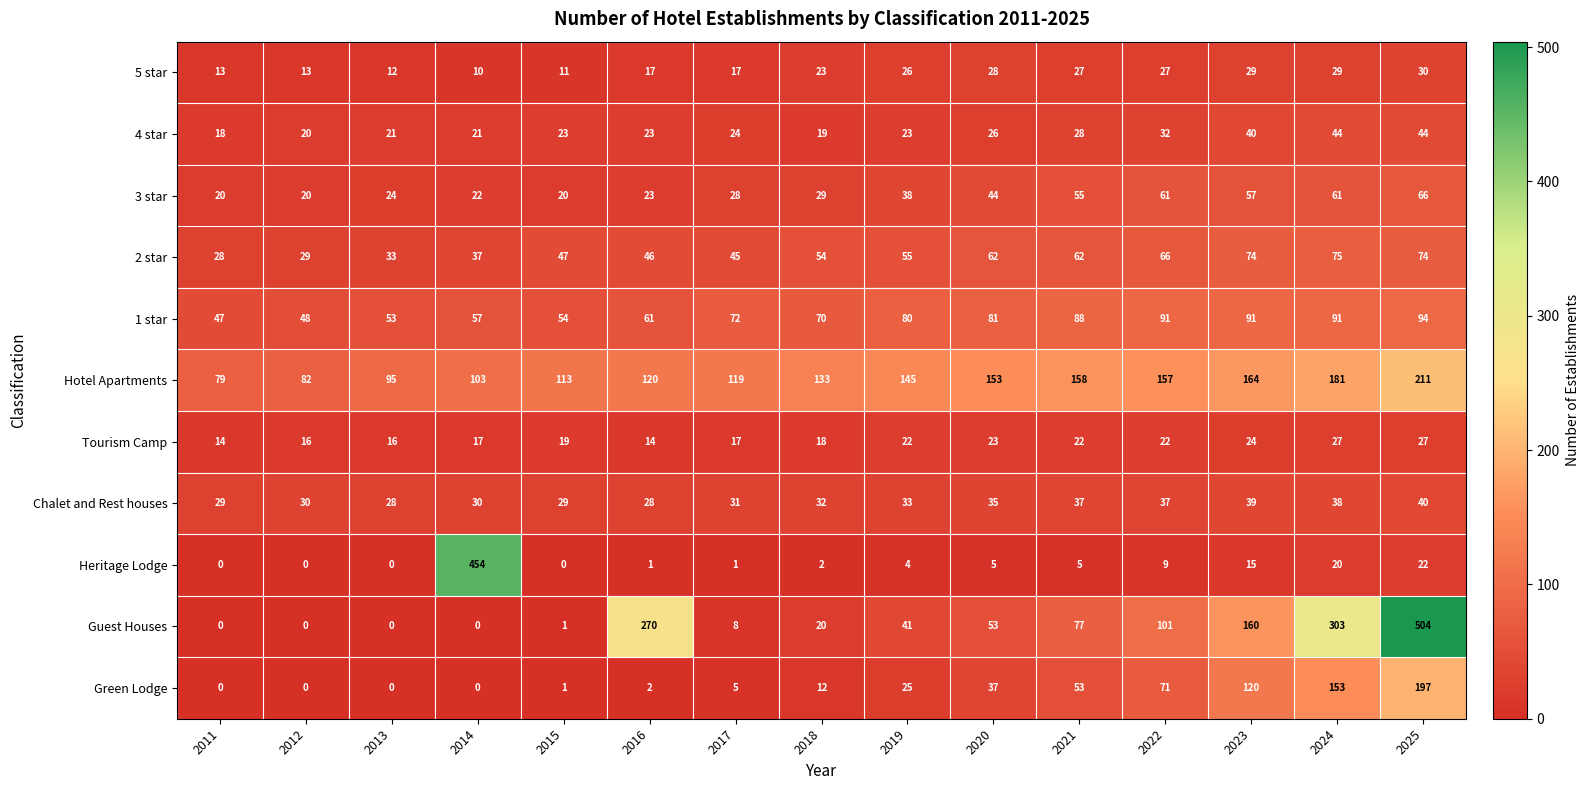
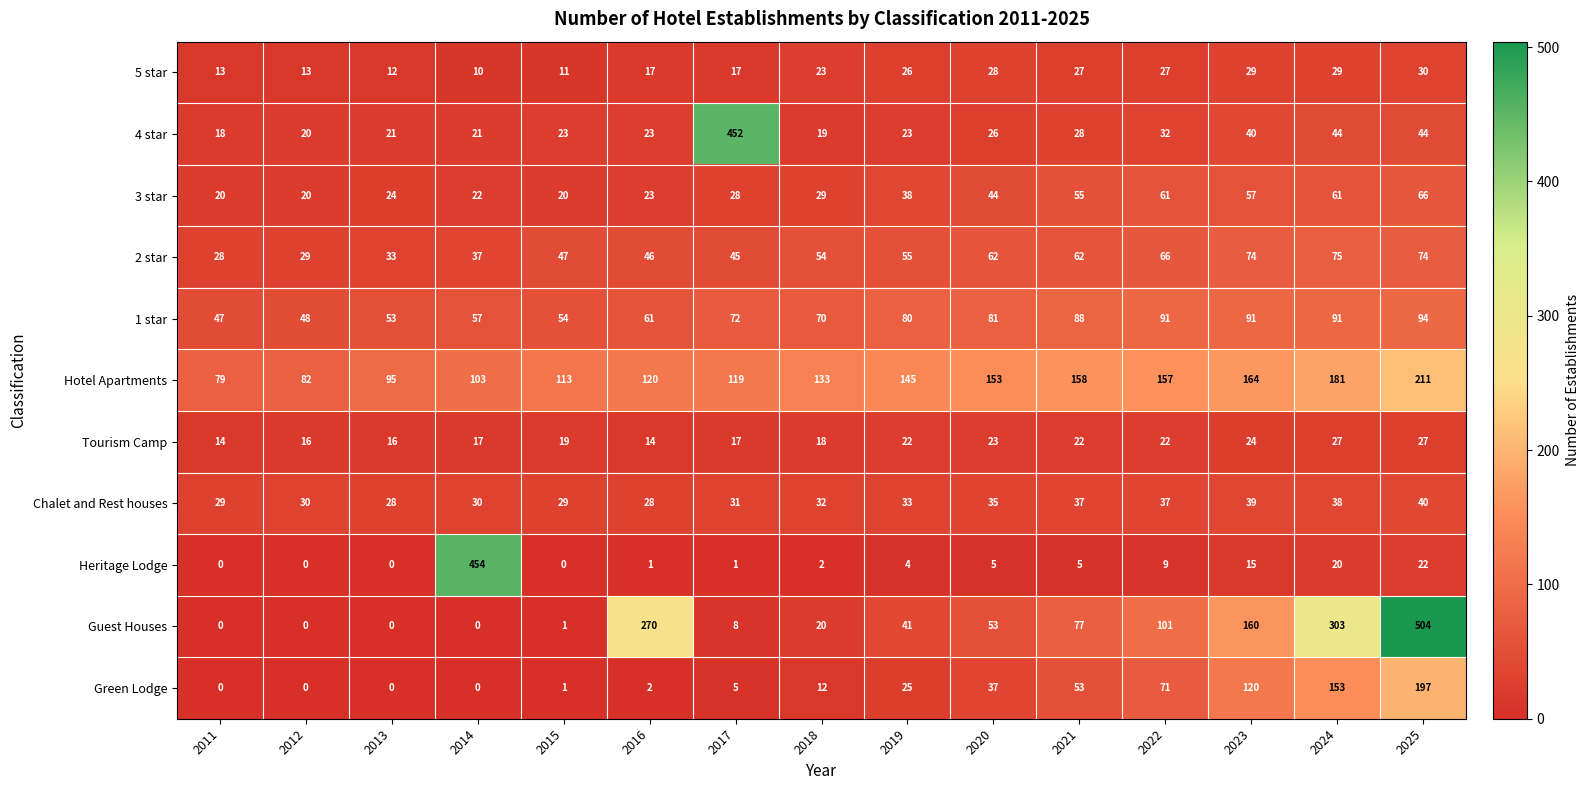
  {
    "5 star": {
      "2011": 13,
      "2012": 13,
      "2013": 12,
      "2014": 10,
      "2015": 11,
      "2016": 17,
      "2017": 17,
      "2018": 23,
      "2019": 26,
      "2020": 28,
      "2021": 27,
      "2022": 27,
      "2023": 29,
      "2024": 29,
      "2025": 30
    },
    "4 star": {
      "2011": 18,
      "2012": 20,
      "2013": 21,
      "2014": 21,
      "2015": 23,
      "2016": 23,
-     "2017": 24,
+     "2017": 452,
      "2018": 19,
      "2019": 23,
      "2020": 26,
      "2021": 28,
      "2022": 32,
      "2023": 40,
      "2024": 44,
      "2025": 44
    },
    "3 star": {
      "2011": 20,
      "2012": 20,
      "2013": 24,
      "2014": 22,
      "2015": 20,
      "2016": 23,
      "2017": 28,
      "2018": 29,
      "2019": 38,
      "2020": 44,
      "2021": 55,
      "2022": 61,
      "2023": 57,
      "2024": 61,
      "2025": 66
    },
    "2 star": {
      "2011": 28,
      "2012": 29,
      "2013": 33,
      "2014": 37,
      "2015": 47,
      "2016": 46,
      "2017": 45,
      "2018": 54,
      "2019": 55,
      "2020": 62,
      "2021": 62,
      "2022": 66,
      "2023": 74,
      "2024": 75,
      "2025": 74
    },
    "1 star": {
      "2011": 47,
      "2012": 48,
      "2013": 53,
      "2014": 57,
      "2015": 54,
      "2016": 61,
      "2017": 72,
      "2018": 70,
      "2019": 80,
      "2020": 81,
      "2021": 88,
      "2022": 91,
      "2023": 91,
      "2024": 91,
      "2025": 94
    },
    "Hotel Apartments": {
      "2011": 79,
      "2012": 82,
      "2013": 95,
      "2014": 103,
      "2015": 113,
      "2016": 120,
      "2017": 119,
      "2018": 133,
      "2019": 145,
      "2020": 153,
      "2021": 158,
      "2022": 157,
      "2023": 164,
      "2024": 181,
      "2025": 211
    },
    "Tourism Camp": {
      "2011": 14,
      "2012": 16,
      "2013": 16,
      "2014": 17,
      "2015": 19,
      "2016": 14,
      "2017": 17,
      "2018": 18,
      "2019": 22,
      "2020": 23,
      "2021": 22,
      "2022": 22,
      "2023": 24,
      "2024": 27,
      "2025": 27
    },
    "Chalet and Rest houses": {
      "2011": 29,
      "2012": 30,
      "2013": 28,
      "2014": 30,
      "2015": 29,
      "2016": 28,
      "2017": 31,
      "2018": 32,
      "2019": 33,
      "2020": 35,
      "2021": 37,
      "2022": 37,
      "2023": 39,
      "2024": 38,
      "2025": 40
    },
    "Heritage Lodge": {
      "2011": 0,
      "2012": 0,
      "2013": 0,
      "2014": 454,
      "2015": 0,
      "2016": 1,
      "2017": 1,
      "2018": 2,
      "2019": 4,
      "2020": 5,
      "2021": 5,
      "2022": 9,
      "2023": 15,
      "2024": 20,
      "2025": 22
    },
    "Guest Houses": {
      "2011": 0,
      "2012": 0,
      "2013": 0,
      "2014": 0,
      "2015": 1,
      "2016": 270,
      "2017": 8,
      "2018": 20,
      "2019": 41,
      "2020": 53,
      "2021": 77,
      "2022": 101,
      "2023": 160,
      "2024": 303,
      "2025": 504
    },
    "Green Lodge": {
      "2011": 0,
      "2012": 0,
      "2013": 0,
      "2014": 0,
      "2015": 1,
      "2016": 2,
      "2017": 5,
      "2018": 12,
      "2019": 25,
      "2020": 37,
      "2021": 53,
      "2022": 71,
      "2023": 120,
      "2024": 153,
      "2025": 197
    }
  }
